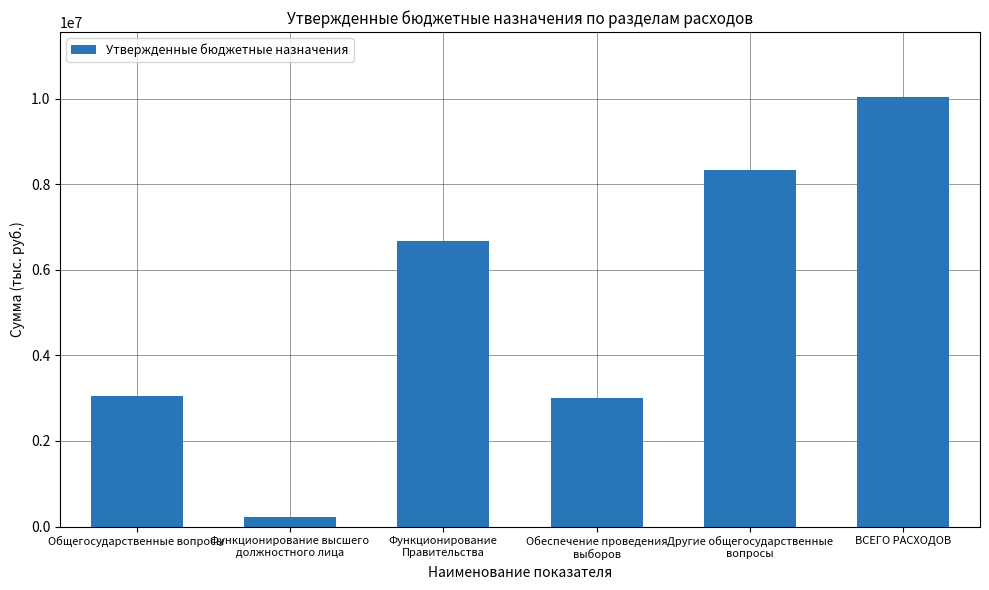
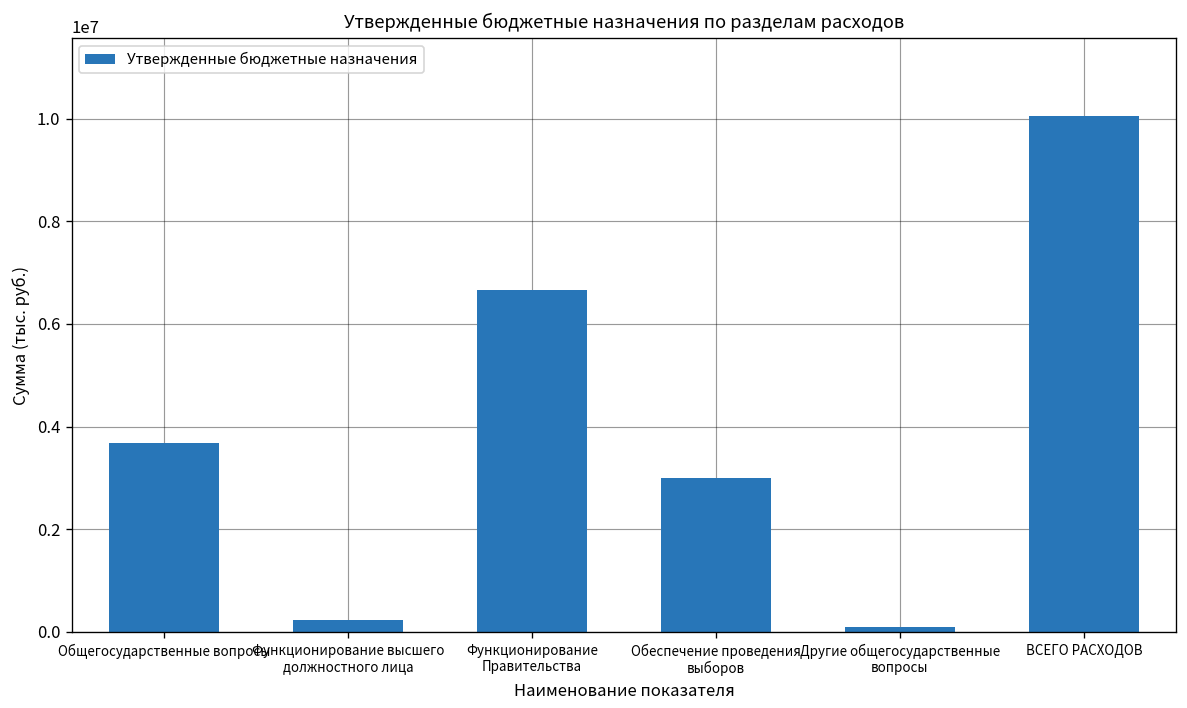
  {
-   "Общегосударственные вопросы": 3000000,
+   "Общегосударственные вопросы": 3700000,
    "Функционирование высшего должностного лица": 200000,
    "Функционирование Правительства": 6700000,
    "Обеспечение проведения выборов": 3000000,
-   "Другие общегосударственные вопросы": 8300000,
+   "Другие общегосударственные вопросы": 100000,
    "ВСЕГО РАСХОДОВ": 10100000
  }
